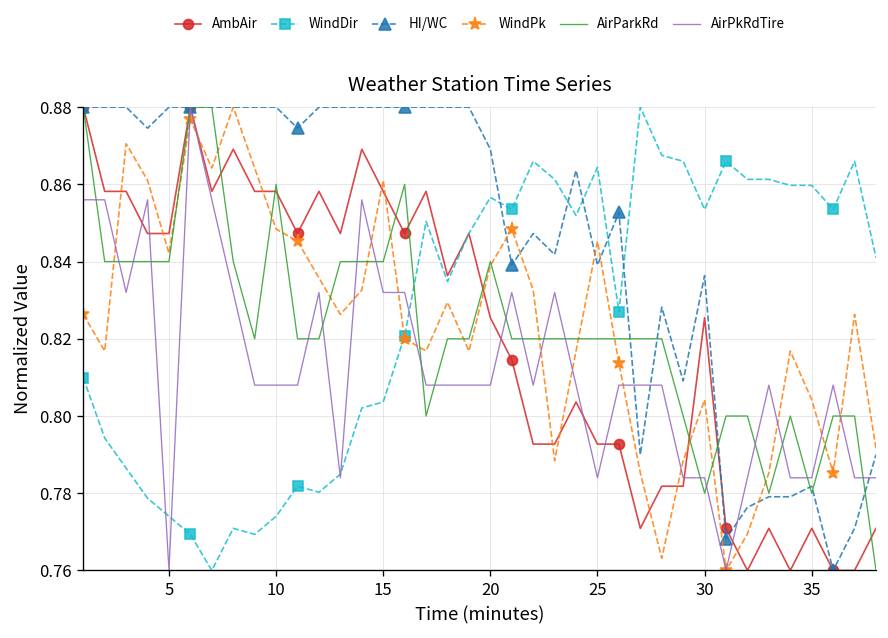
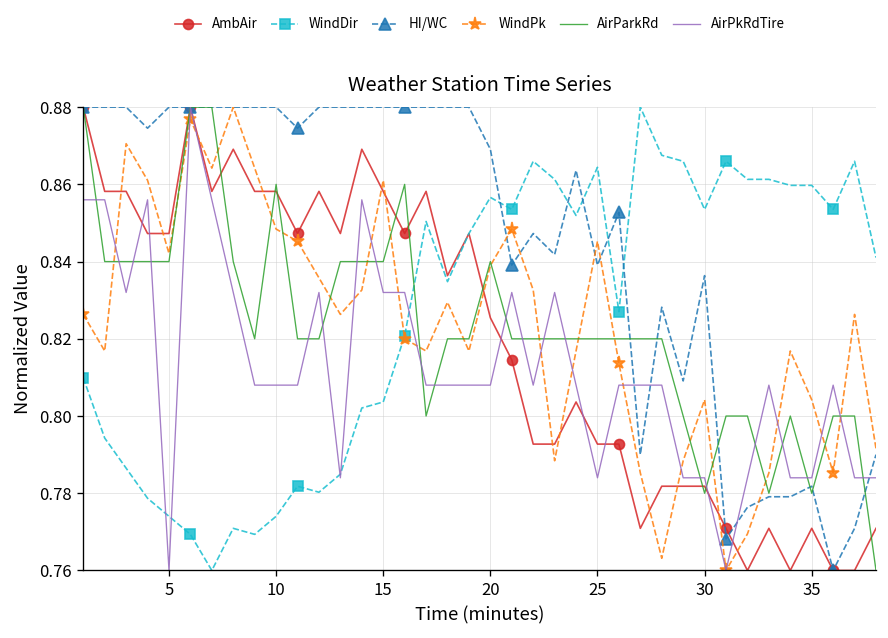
  {
    "AmbAir": {
      "5": 0.847,
      "10": 0.858,
      "15": 0.858,
      "20": 0.825,
      "25": 0.793,
-     "30": 0.825,
+     "30": 0.782,
      "35": 0.771
    },
    "WindDir": {
      "5": 0.774,
      "10": 0.774,
      "15": 0.804,
      "20": 0.857,
      "25": 0.864,
      "30": 0.854,
      "35": 0.860
    },
    "HI/WC": {
      "5": 0.880,
      "10": 0.880,
      "15": 0.880,
      "20": 0.869,
      "25": 0.839,
      "30": 0.836,
      "35": 0.782
    },
    "WindPk": {
      "5": 0.842,
      "10": 0.848,
      "15": 0.861,
      "20": 0.839,
      "25": 0.845,
      "30": 0.804,
      "35": 0.804
    },
    "AirParkRd": {
      "5": 0.840,
      "10": 0.860,
      "15": 0.840,
      "20": 0.840,
      "25": 0.820,
      "30": 0.780,
      "35": 0.780
    },
    "AirPkRdTire": {
      "5": 0.760,
      "10": 0.808,
      "15": 0.832,
      "20": 0.808,
      "25": 0.784,
      "30": 0.784,
      "35": 0.784
    }
  }
